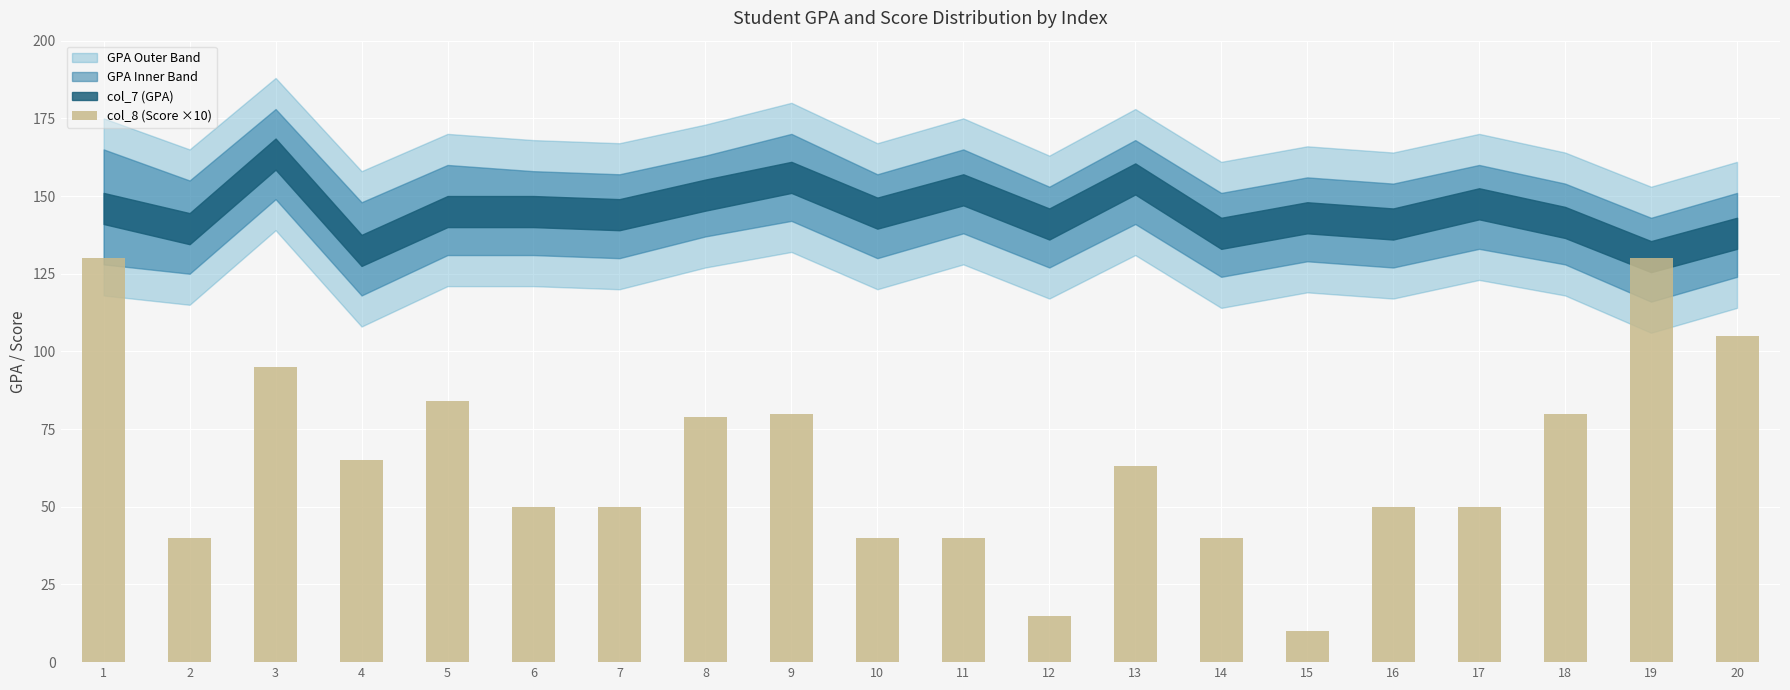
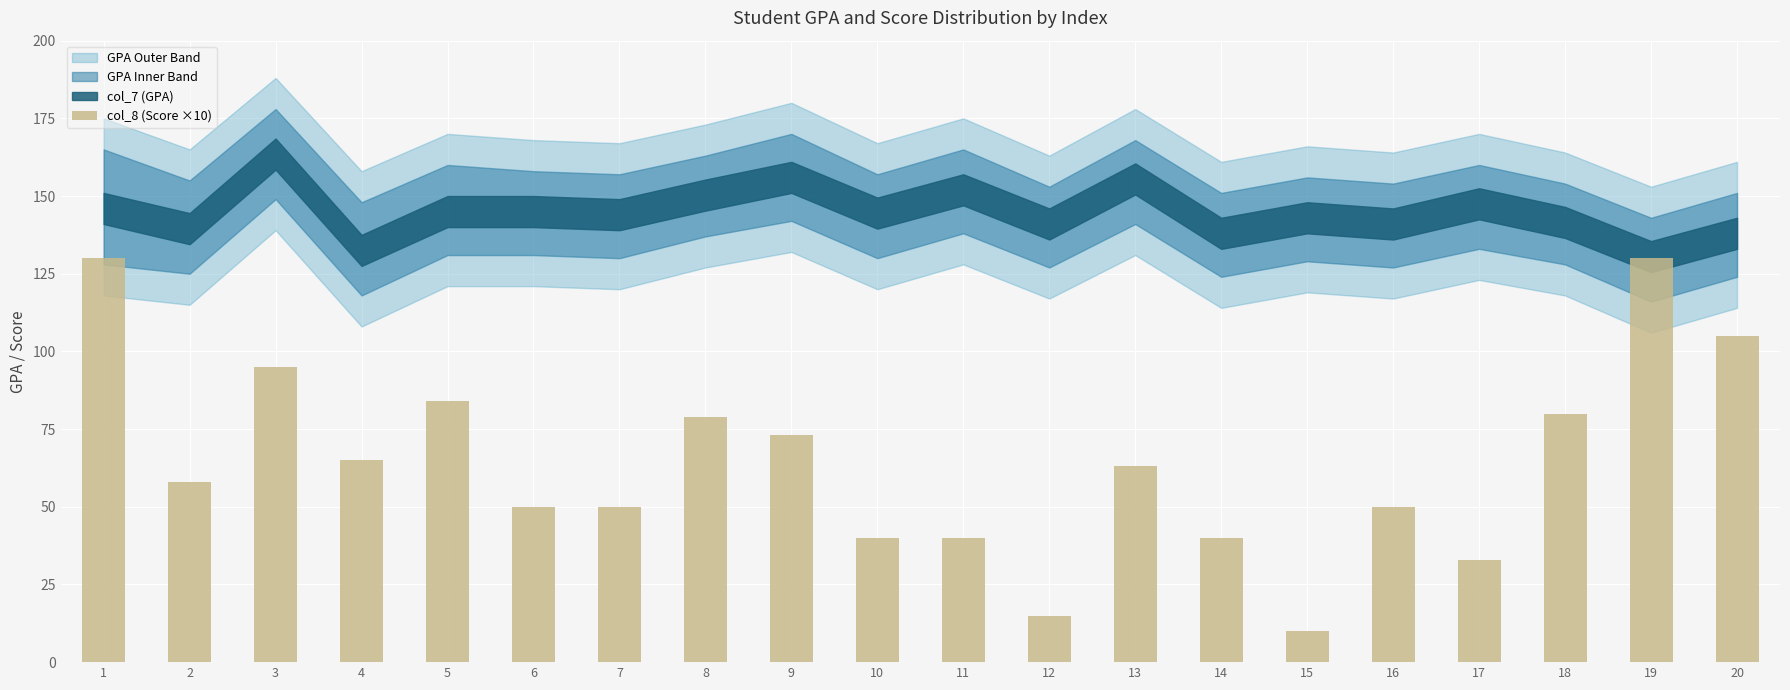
  {
    "col_8 (Score ×10)": {
      "1": 130,
-     "2": 40,
+     "2": 58,
      "3": 95,
      "4": 65,
      "5": 84,
      "6": 50,
      "7": 50,
      "8": 79,
-     "9": 80,
+     "9": 73,
      "10": 40,
      "11": 40,
      "12": 15,
      "13": 63,
      "14": 40,
      "15": 10,
      "16": 50,
-     "17": 50,
+     "17": 33,
      "18": 80,
      "19": 130,
      "20": 105
    }
  }
